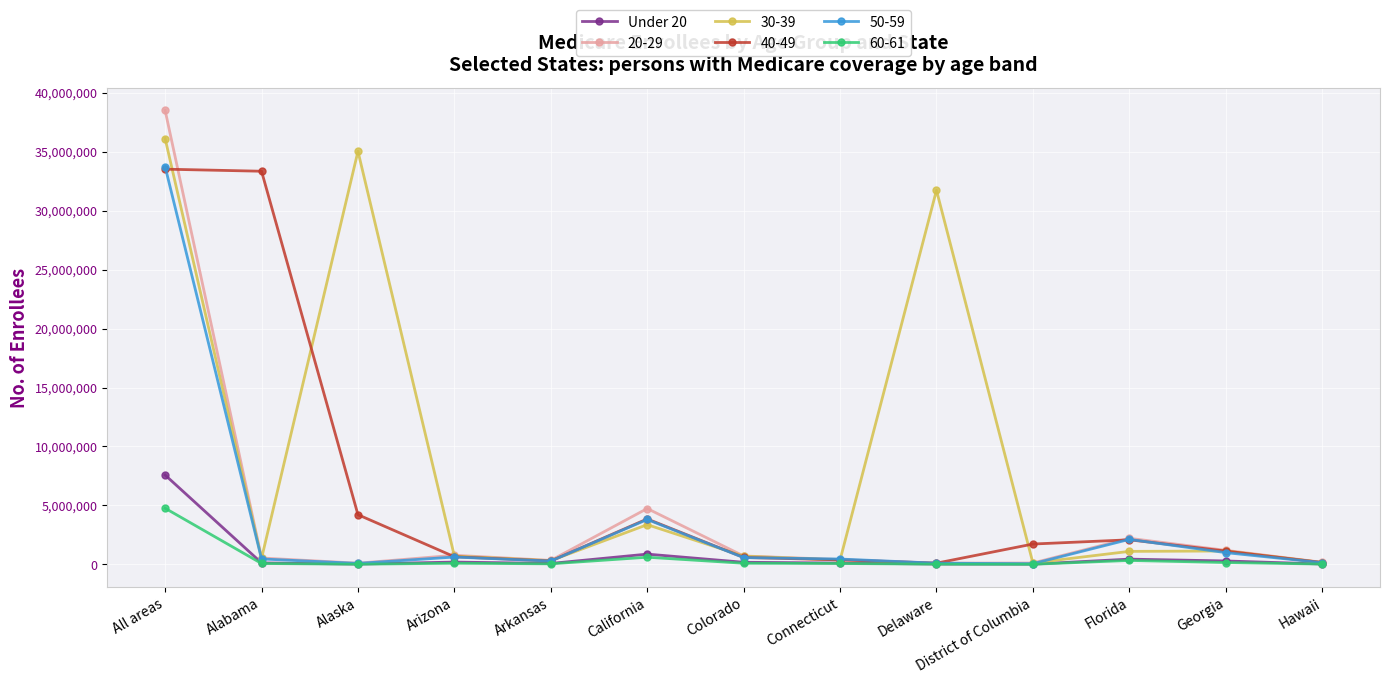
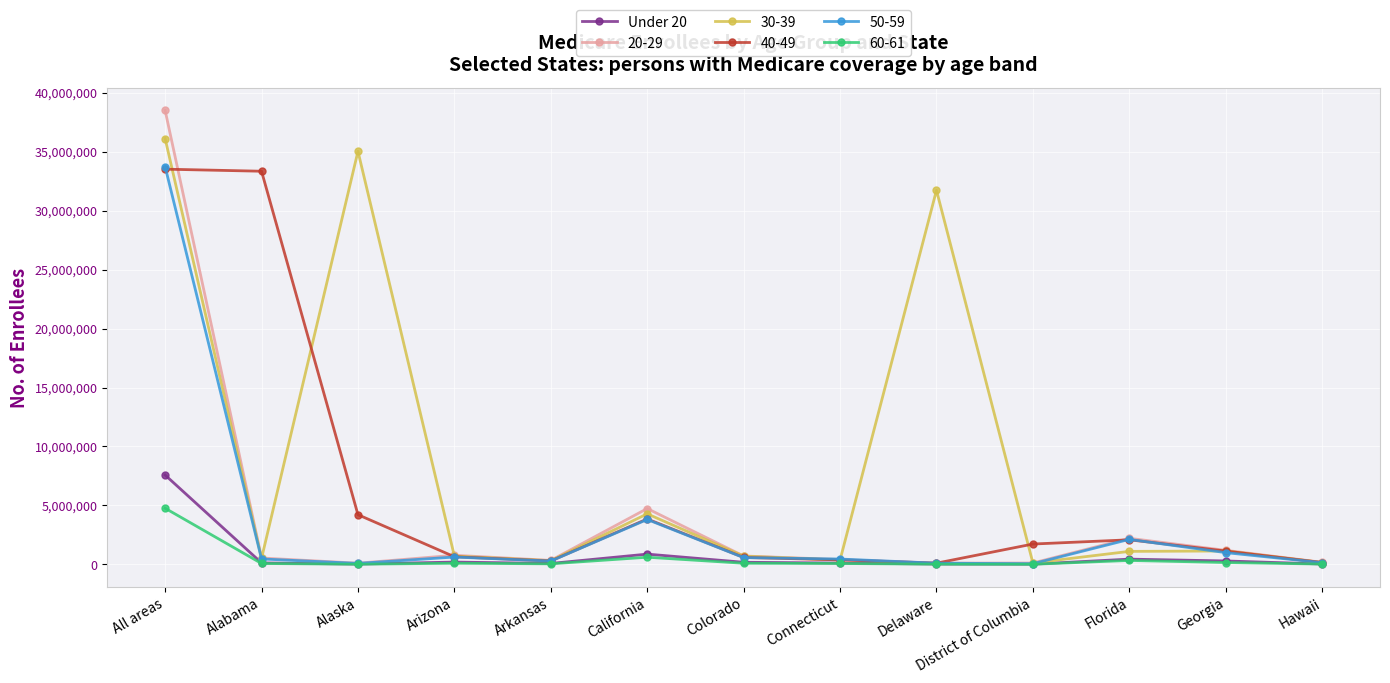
  {
    "Under 20": {
      "All areas": "7,600,000",
      "California": "900,000"
    },
    "20-29": {
      "All areas": "38,500,000",
      "California": "4,700,000"
    },
    "30-39": {
      "All areas": "36,100,000",
      "Alaska": "35,000,000",
-     "California": "3,400,000",
+     "California": "4,300,000",
      "Delaware": "31,700,000",
      "Florida": "1,100,000"
    },
    "40-49": {
      "Alabama": "33,300,000",
      "Alaska": "4,200,000",
      "District of Columbia": "1,700,000"
    },
    "60-61": {
      "All areas": "4,800,000",
      "California": "600,000"
    }
  }
